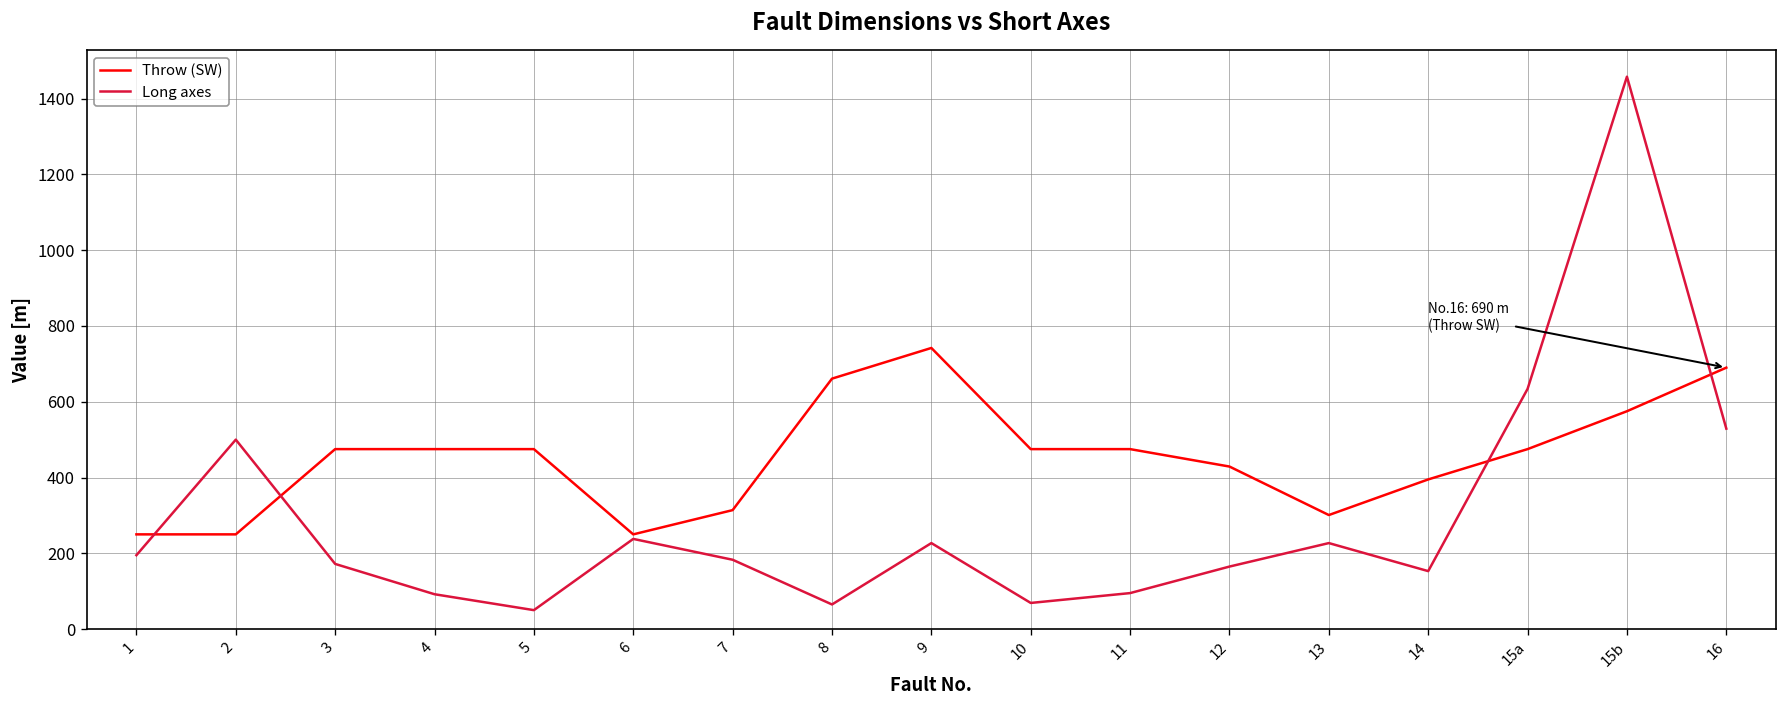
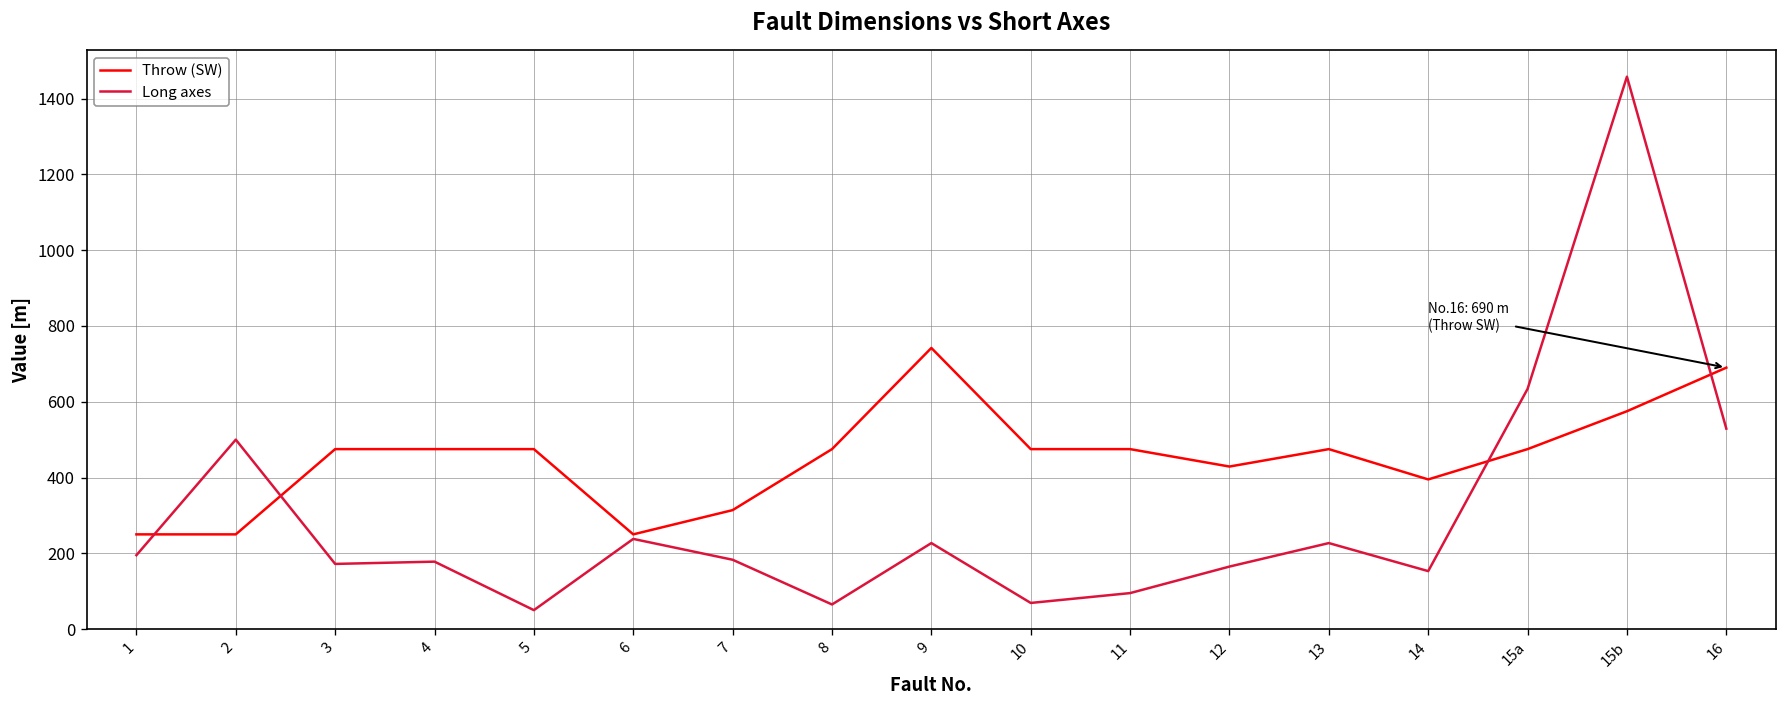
  {
    "Throw (SW)": {
      "1": 250,
      "2": 250,
      "3": 480,
      "4": 480,
      "5": 480,
      "6": 250,
      "7": 310,
-     "8": 660,
+     "8": 480,
      "9": 740,
      "10": 480,
      "11": 480,
      "12": 430,
-     "13": 300,
+     "13": 480,
      "14": 400,
      "15a": 480,
      "15b": 580
    },
    "Long axes": {
      "1": 200,
      "2": 500,
      "3": 170,
-     "4": 90,
+     "4": 180,
      "5": 50,
      "6": 240,
      "7": 180,
      "8": 70,
      "9": 230,
      "10": 70,
      "11": 100,
      "12": 170,
      "13": 230,
      "14": 150,
      "15a": 630,
      "15b": 1460,
      "16": 530
    }
  }
